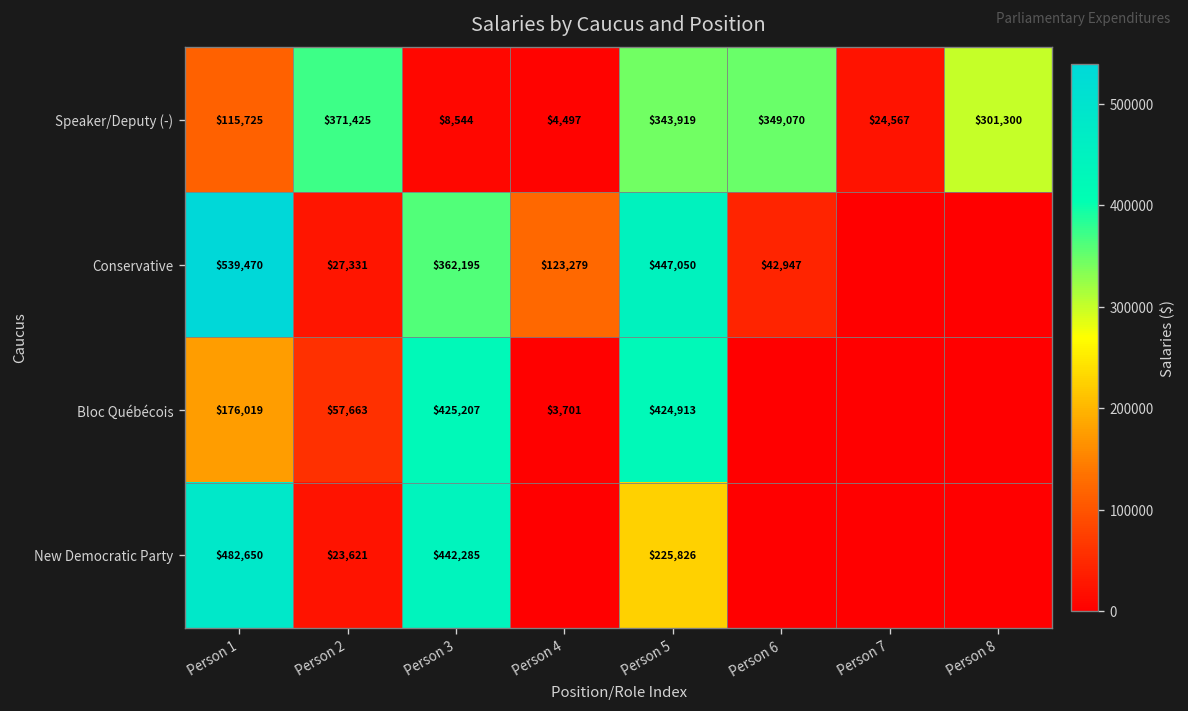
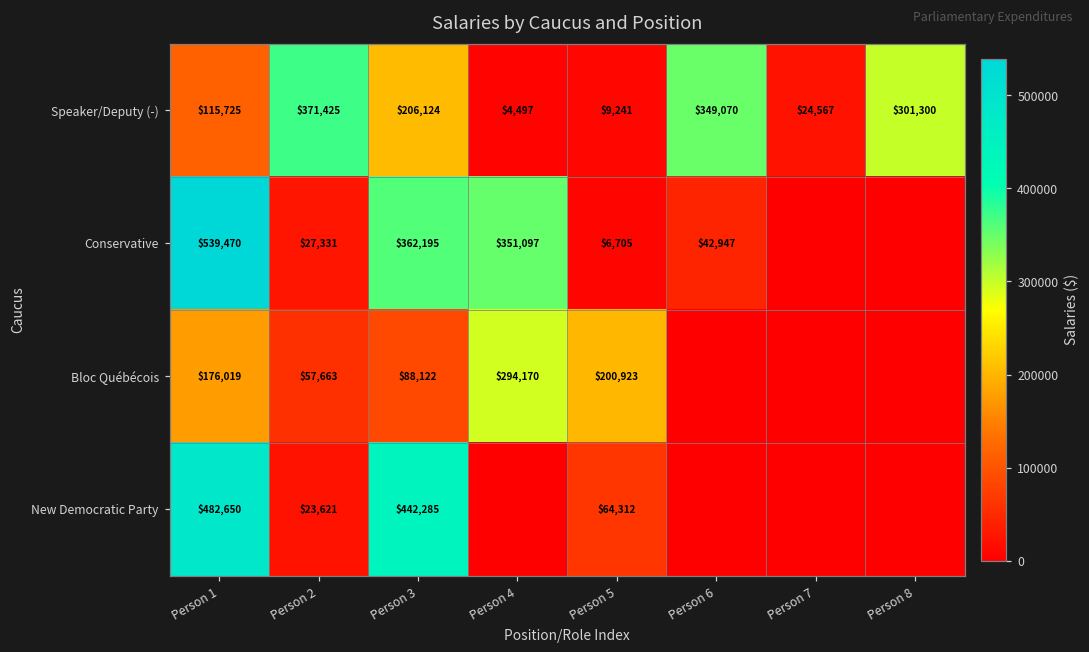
  {
    "Speaker/Deputy (-)": {
      "Person 1": "$115,725",
      "Person 2": "$371,425",
-     "Person 3": "$8,544",
+     "Person 3": "$206,124",
      "Person 4": "$4,497",
-     "Person 5": "$343,919",
+     "Person 5": "$9,241",
      "Person 6": "$349,070",
      "Person 7": "$24,567",
      "Person 8": "$301,300"
    },
    "Conservative": {
      "Person 1": "$539,470",
      "Person 2": "$27,331",
      "Person 3": "$362,195",
-     "Person 4": "$123,279",
-     "Person 5": "$447,050",
+     "Person 4": "$351,097",
+     "Person 5": "$6,705",
      "Person 6": "$42,947"
    },
    "Bloc Québécois": {
      "Person 1": "$176,019",
      "Person 2": "$57,663",
-     "Person 3": "$425,207",
-     "Person 4": "$3,701",
-     "Person 5": "$424,913"
+     "Person 3": "$88,122",
+     "Person 4": "$294,170",
+     "Person 5": "$200,923"
    },
    "New Democratic Party": {
      "Person 1": "$482,650",
      "Person 2": "$23,621",
      "Person 3": "$442,285",
-     "Person 5": "$225,826"
+     "Person 5": "$64,312"
    }
  }
